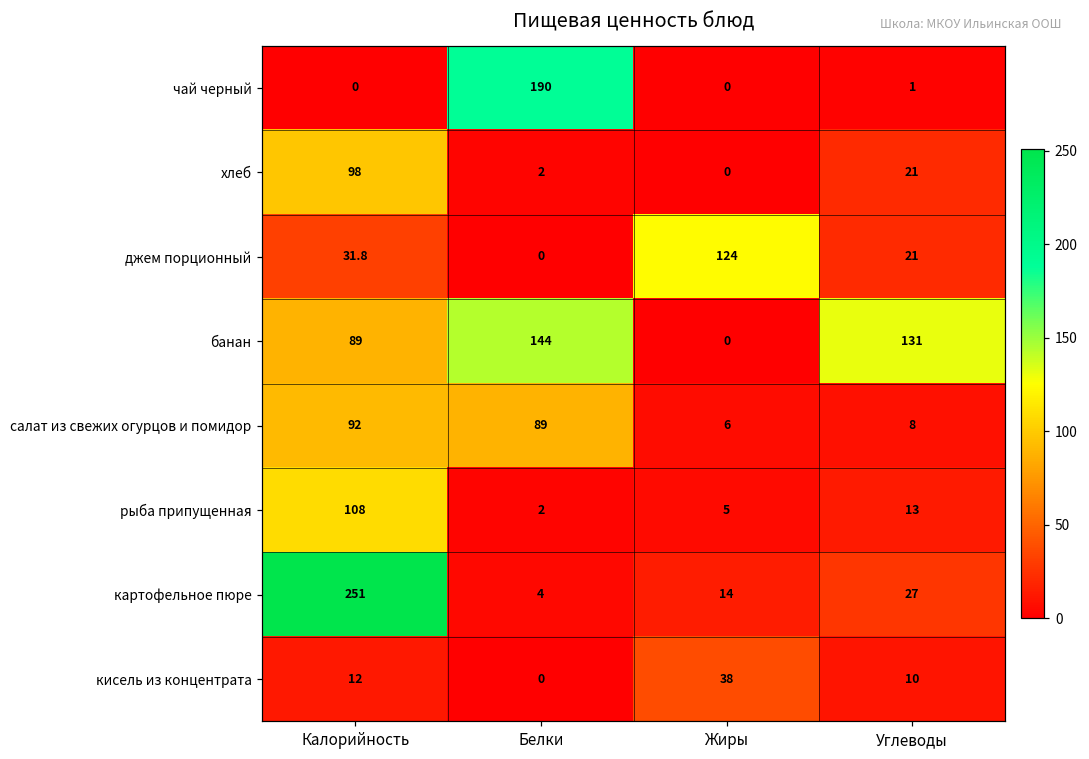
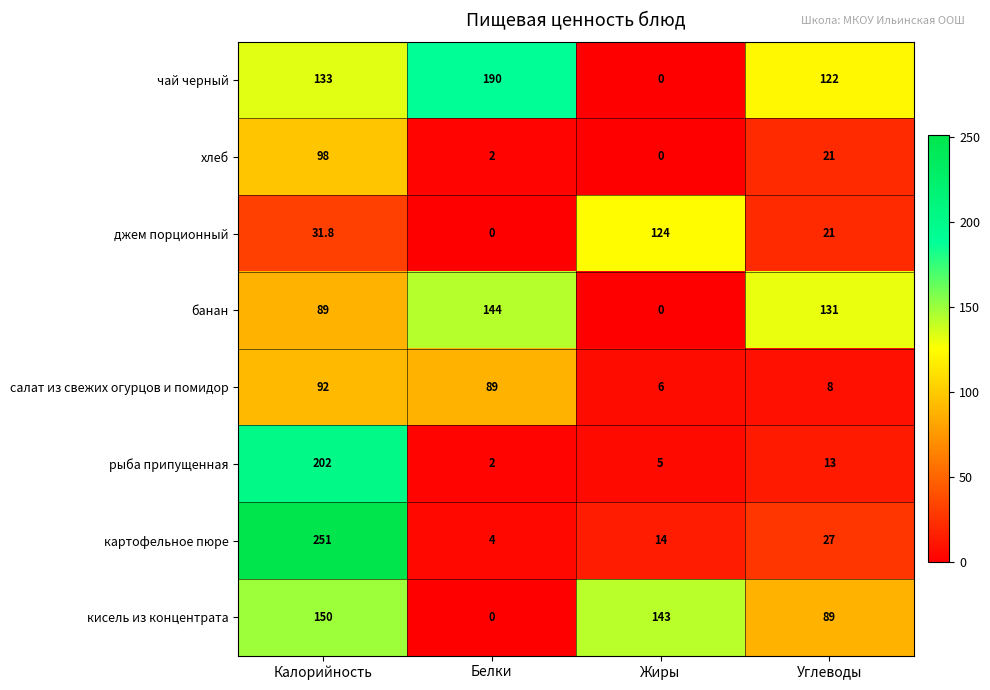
  {
    "чай черный": {
-     "Калорийность": 0,
+     "Калорийность": 133,
      "Белки": 190,
      "Жиры": 0,
-     "Углеводы": 1
+     "Углеводы": 122
    },
    "хлеб": {
      "Калорийность": 98,
      "Белки": 2,
      "Жиры": 0,
      "Углеводы": 21
    },
    "джем порционный": {
      "Калорийность": 31.8,
      "Белки": 0,
      "Жиры": 124,
      "Углеводы": 21
    },
    "банан": {
      "Калорийность": 89,
      "Белки": 144,
      "Жиры": 0,
      "Углеводы": 131
    },
    "салат из свежих огурцов и помидор": {
      "Калорийность": 92,
      "Белки": 89,
      "Жиры": 6,
      "Углеводы": 8
    },
    "рыба припущенная": {
-     "Калорийность": 108,
+     "Калорийность": 202,
      "Белки": 2,
      "Жиры": 5,
      "Углеводы": 13
    },
    "картофельное пюре": {
      "Калорийность": 251,
      "Белки": 4,
      "Жиры": 14,
      "Углеводы": 27
    },
    "кисель из концентрата": {
-     "Калорийность": 12,
+     "Калорийность": 150,
      "Белки": 0,
-     "Жиры": 38,
-     "Углеводы": 10
+     "Жиры": 143,
+     "Углеводы": 89
    }
  }
